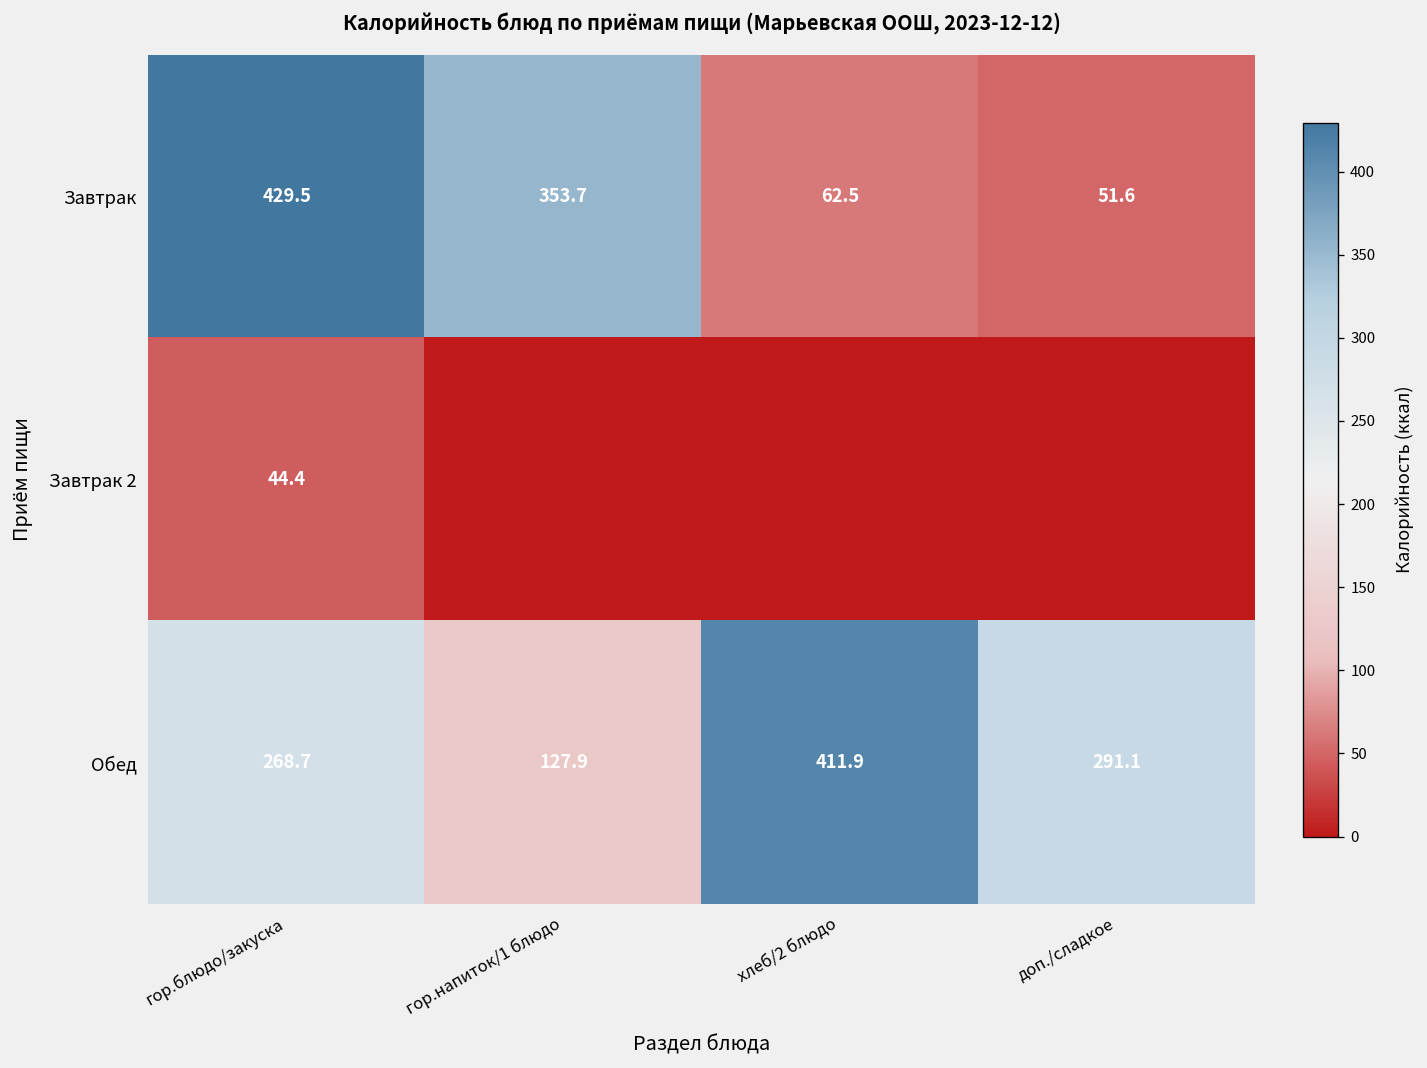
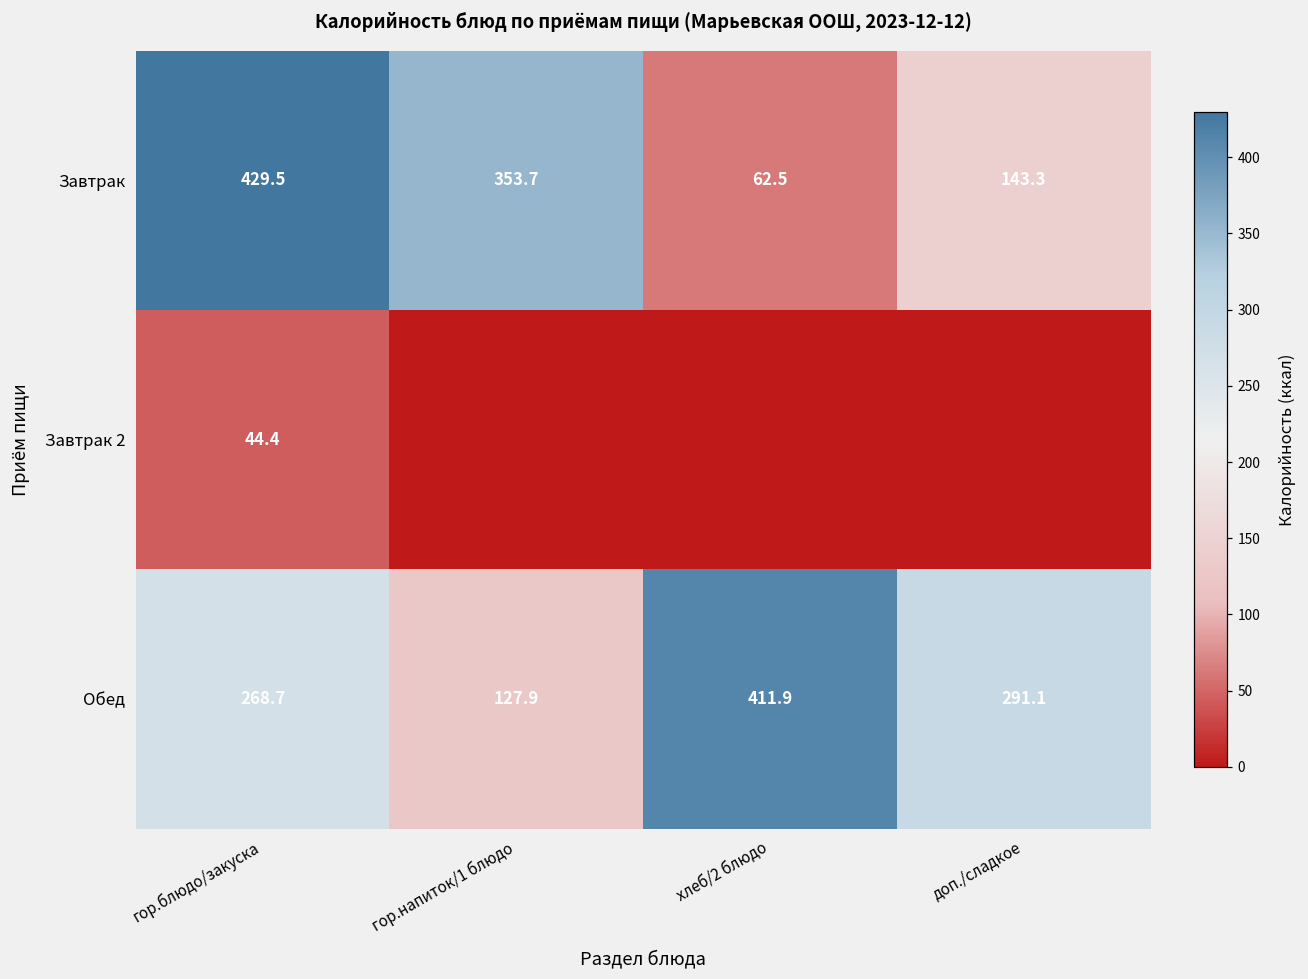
  {
    "Завтрак": {
      "гор.блюдо/закуска": 429.5,
      "гор.напиток/1 блюдо": 353.7,
      "хлеб/2 блюдо": 62.5,
-     "доп./сладкое": 51.6
+     "доп./сладкое": 143.3
    },
    "Завтрак 2": {
      "гор.блюдо/закуска": 44.4
    },
    "Обед": {
      "гор.напиток/1 блюдо": 127.9,
      "хлеб/2 блюдо": 411.9,
      "доп./сладкое": 291.1
    }
  }
